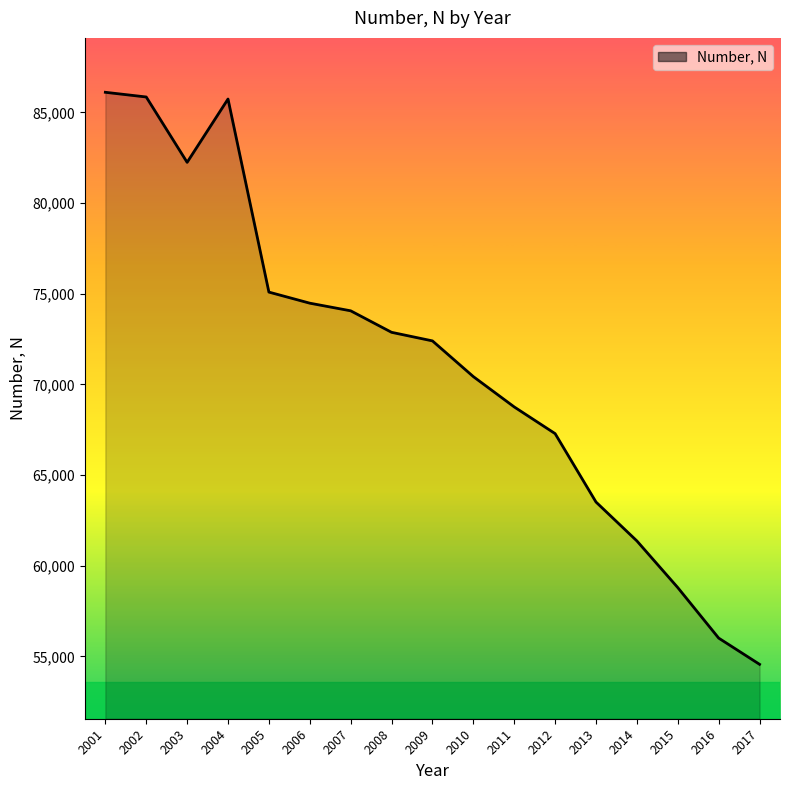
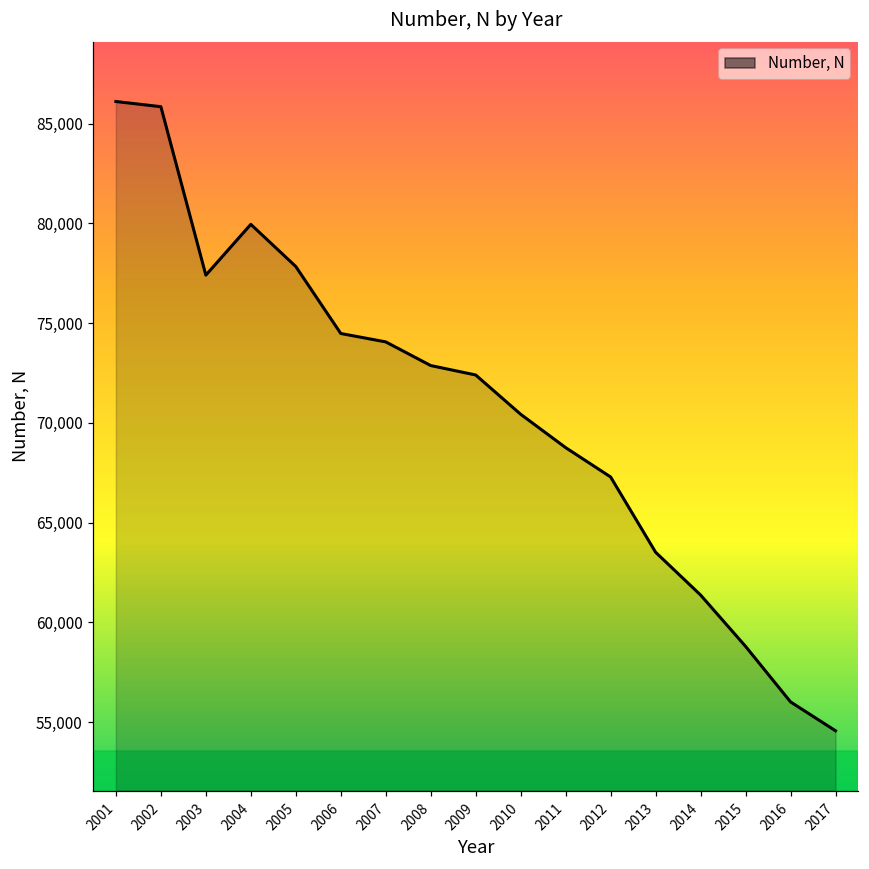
  {
    "2001": "86,100",
    "2002": "85,800",
-   "2003": "82,200",
-   "2004": "85,700",
-   "2005": "75,100",
+   "2003": "77,400",
+   "2004": "79,900",
+   "2005": "77,800",
    "2006": "74,500",
    "2007": "74,100",
    "2008": "72,900",
    "2009": "72,400",
    "2010": "70,400",
    "2011": "68,800",
    "2012": "67,300",
    "2013": "63,500",
    "2014": "61,400",
    "2015": "58,800",
    "2016": "56,000",
    "2017": "54,600"
  }
